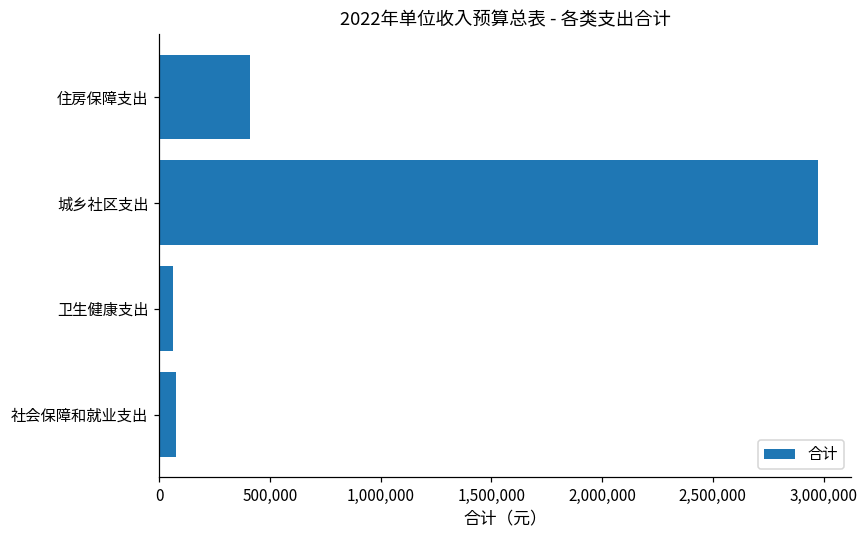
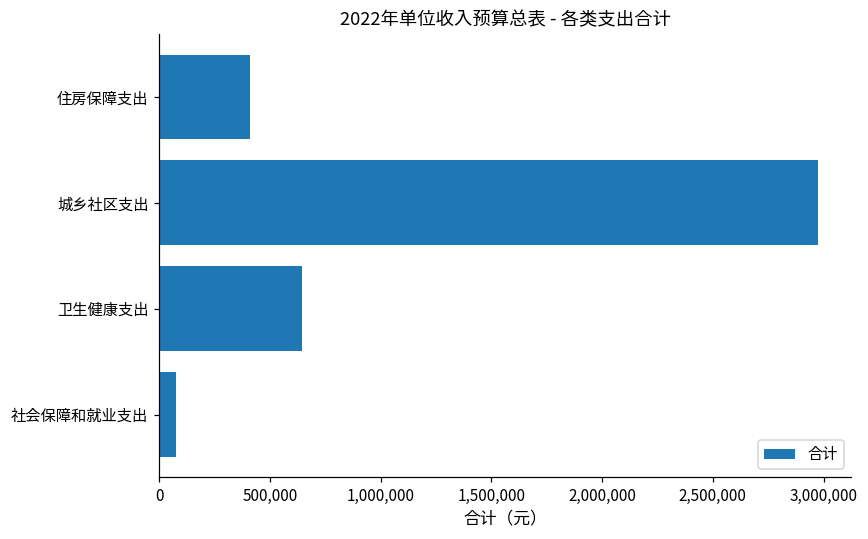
  {
    "住房保障支出": "410,000",
    "城乡社区支出": "2,980,000",
-   "卫生健康支出": "70,000",
+   "卫生健康支出": "650,000",
    "社会保障和就业支出": "80,000"
  }
